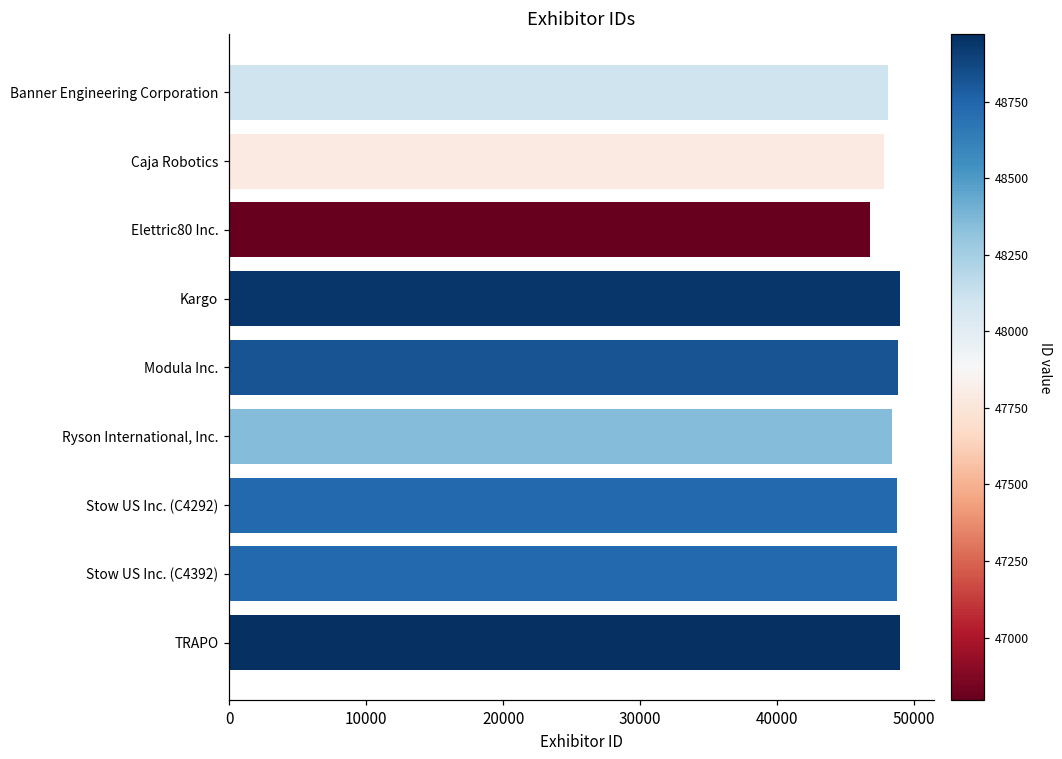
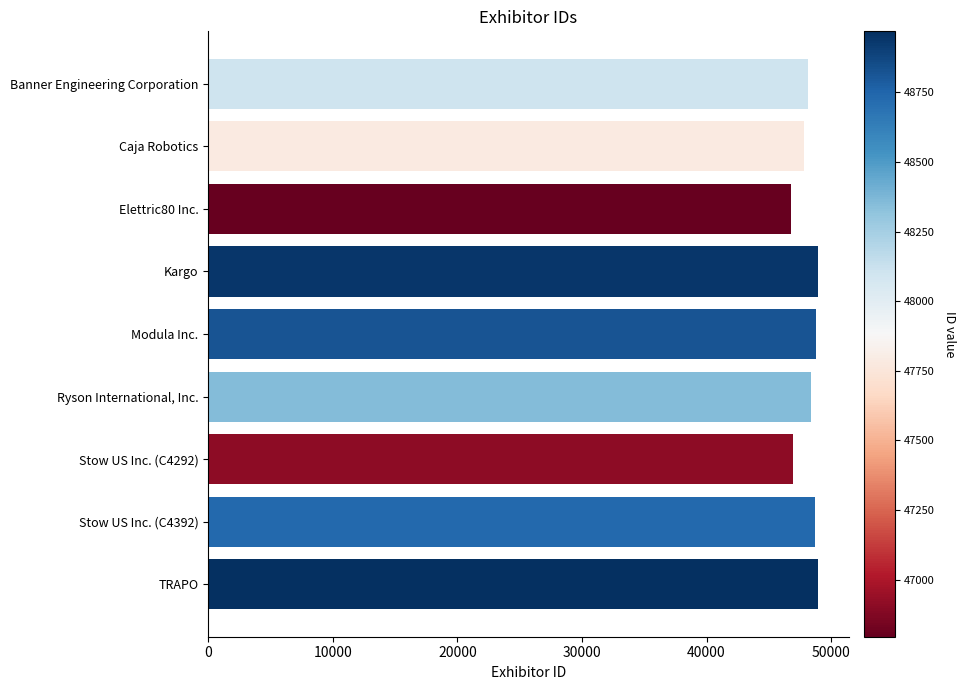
  {
    "Banner Engineering Corporation": 48100,
    "Caja Robotics": 47800,
    "Elettric80 Inc.": 46800,
    "Kargo": 48900,
    "Modula Inc.": 48800,
    "Ryson International, Inc.": 48400,
-   "Stow US Inc. (C4292)": 48700,
+   "Stow US Inc. (C4292)": 46900,
    "Stow US Inc. (C4392)": 48700,
    "TRAPO": 49000
  }
